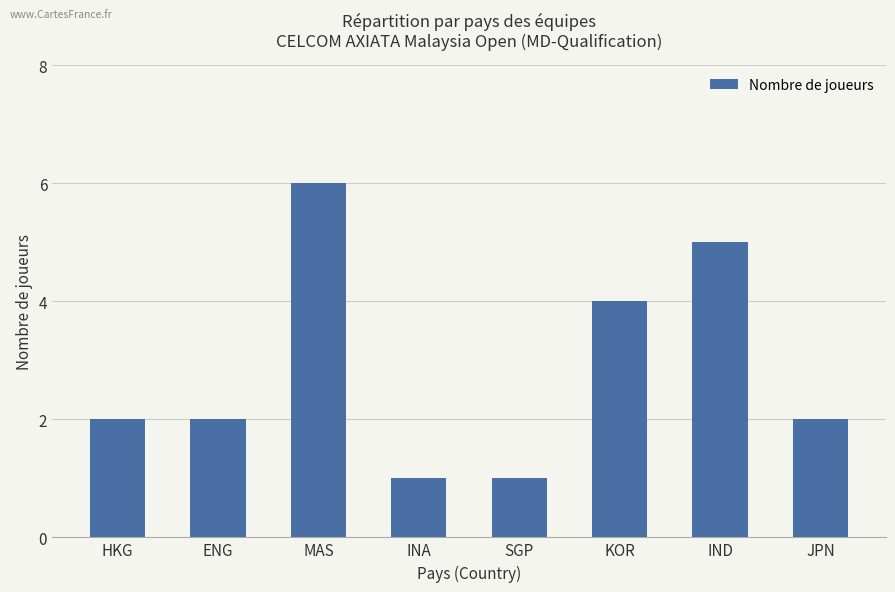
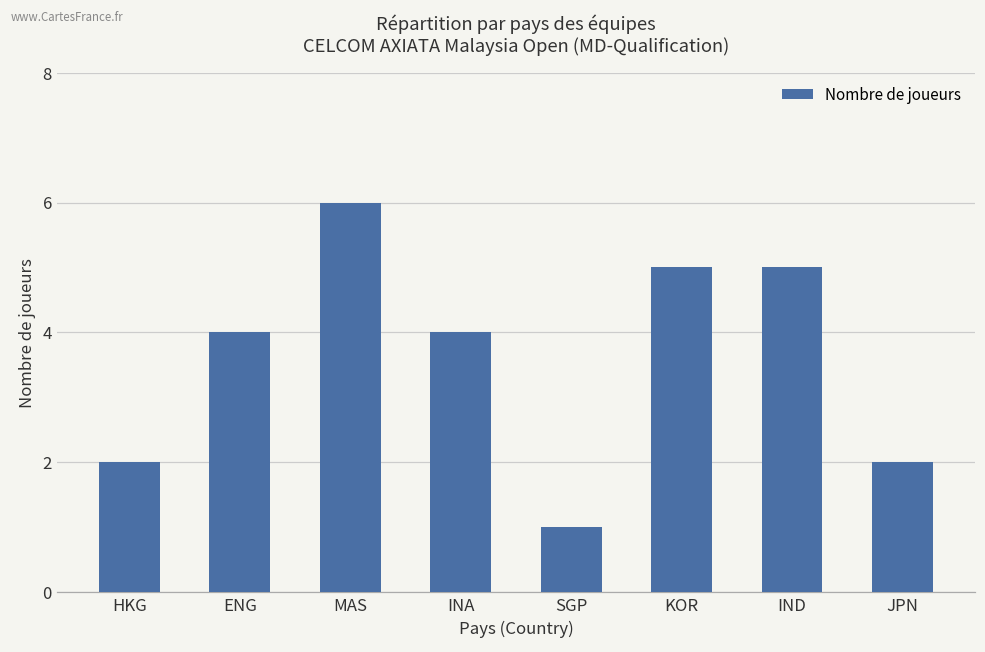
  {
    "HKG": 2,
-   "ENG": 2,
+   "ENG": 4,
    "MAS": 6,
-   "INA": 1,
+   "INA": 4,
    "SGP": 1,
-   "KOR": 4,
+   "KOR": 5,
    "IND": 5,
    "JPN": 2
  }
